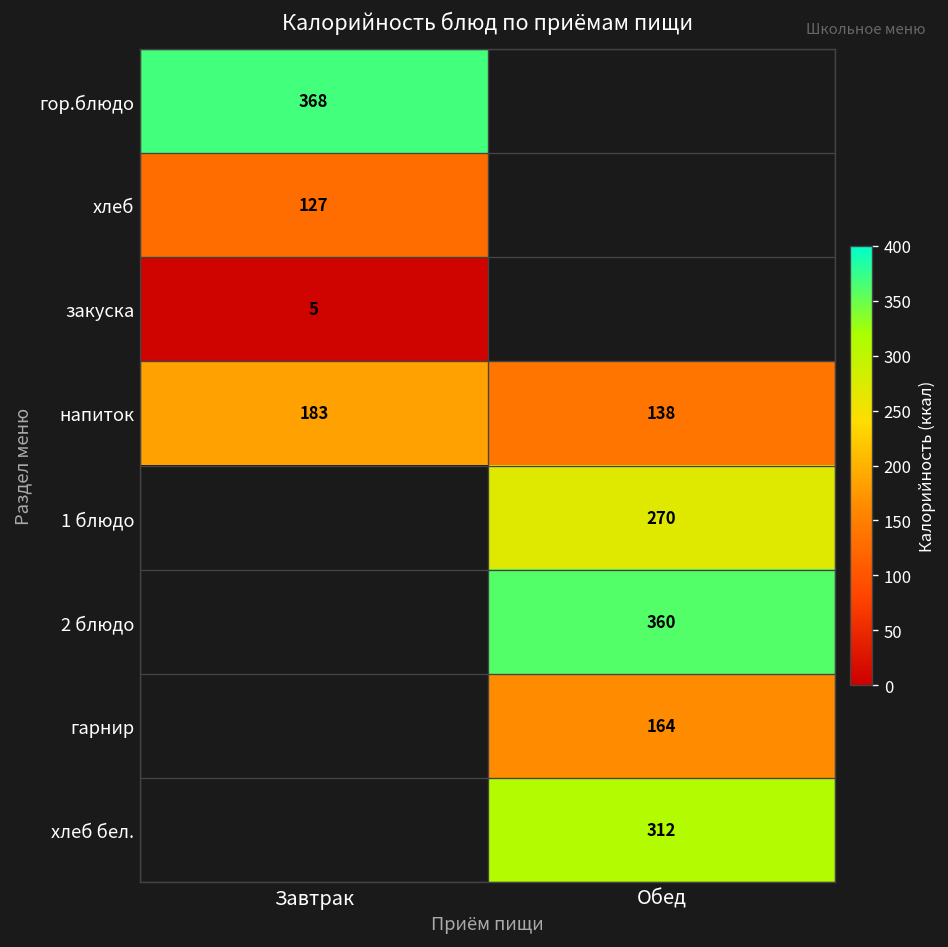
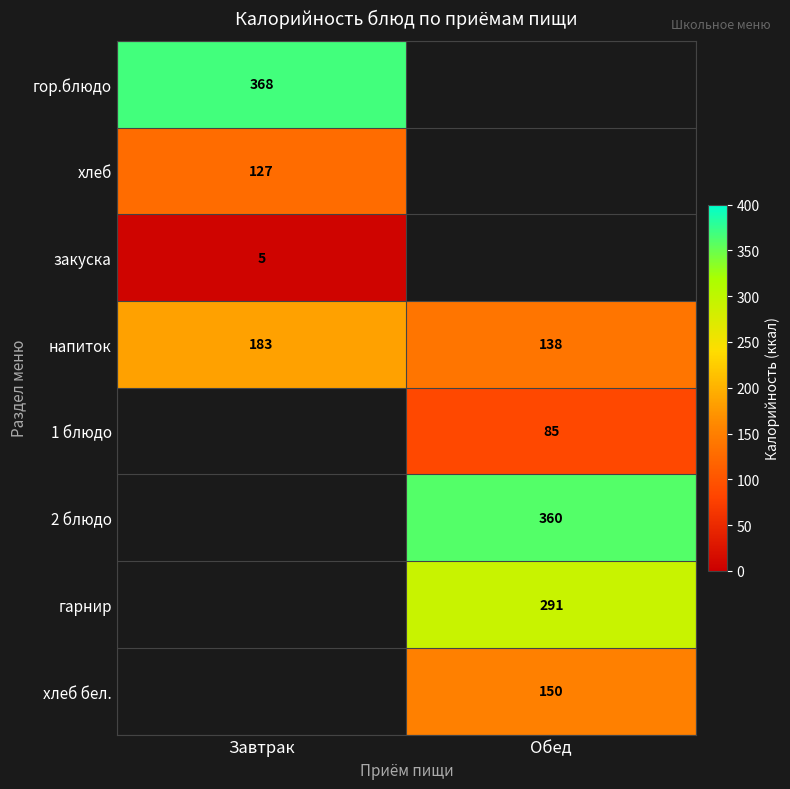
  {
    "гор.блюдо": {
      "Завтрак": 368
    },
    "хлеб": {
      "Завтрак": 127
    },
    "закуска": {
      "Завтрак": 5
    },
    "напиток": {
      "Завтрак": 183,
      "Обед": 138
    },
    "1 блюдо": {
-     "Обед": 270
+     "Обед": 85
    },
    "2 блюдо": {
      "Обед": 360
    },
    "гарнир": {
-     "Обед": 164
+     "Обед": 291
    },
    "хлеб бел.": {
-     "Обед": 312
+     "Обед": 150
    }
  }
